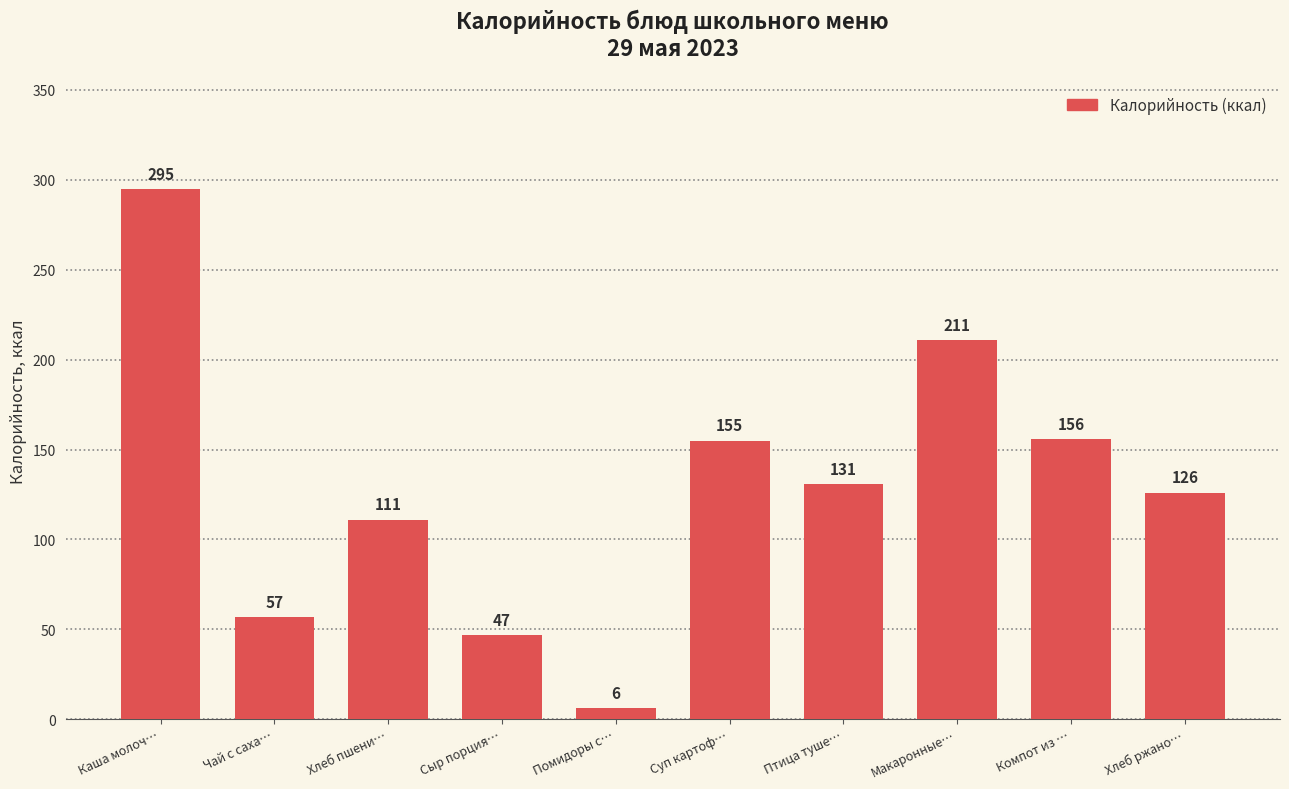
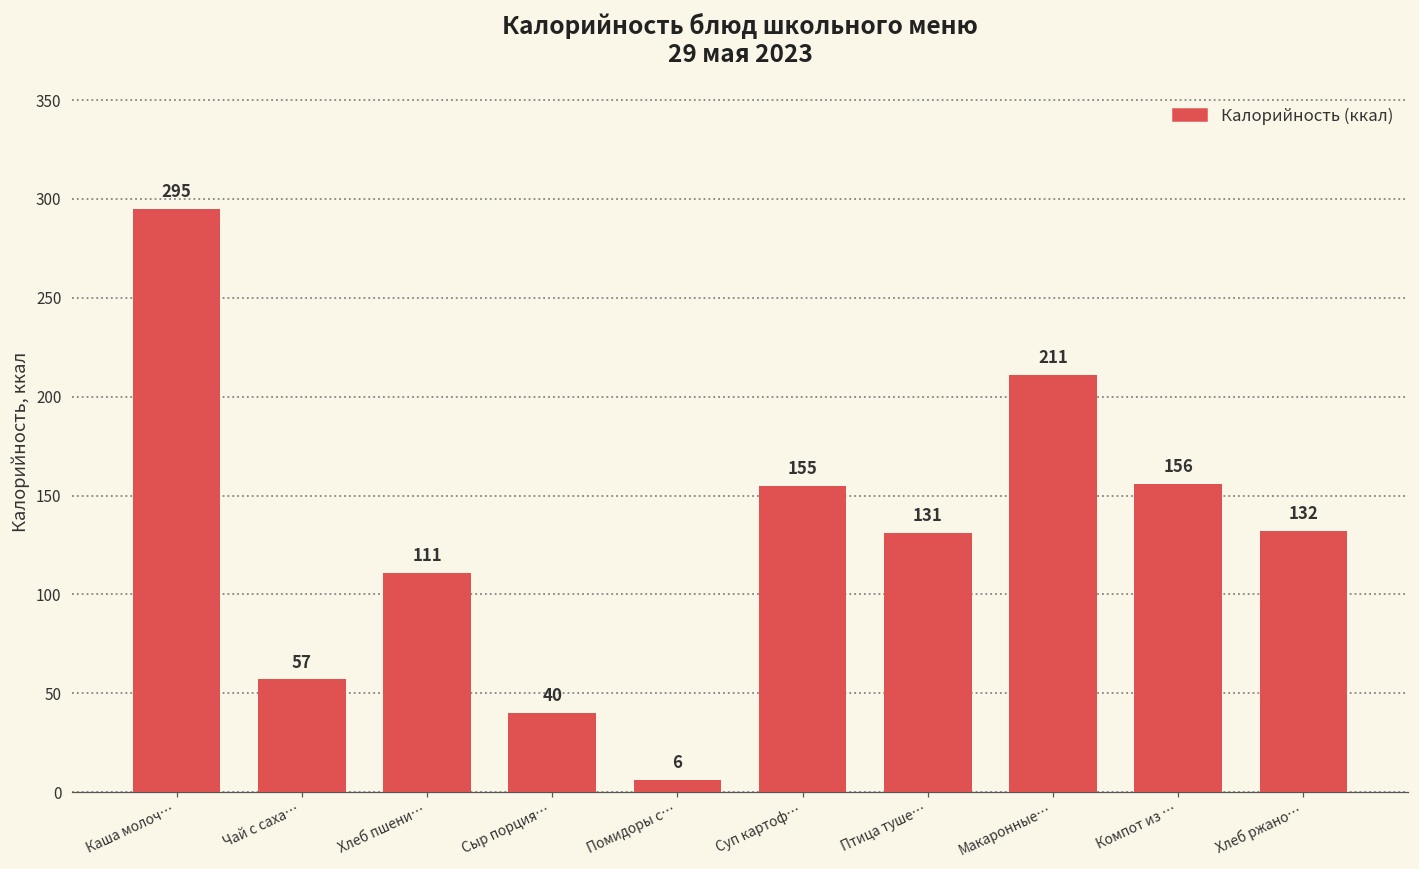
  {
    "Каша молоч…": 295,
    "Чай с саха…": 57,
    "Хлеб пшени…": 111,
-   "Сыр порция…": 47,
+   "Сыр порция…": 40,
    "Помидоры с…": 6,
    "Суп картоф…": 155,
    "Птица туше…": 131,
    "Макаронные…": 211,
    "Компот из …": 156,
-   "Хлеб ржано…": 126
+   "Хлеб ржано…": 132
  }
